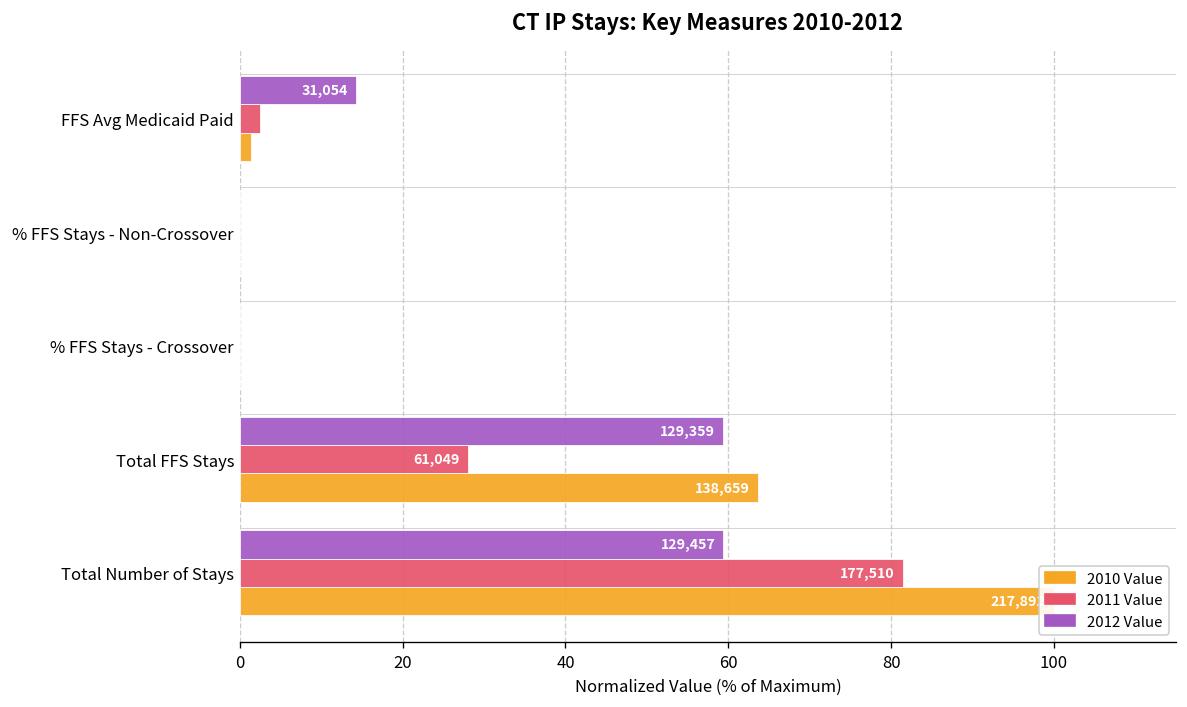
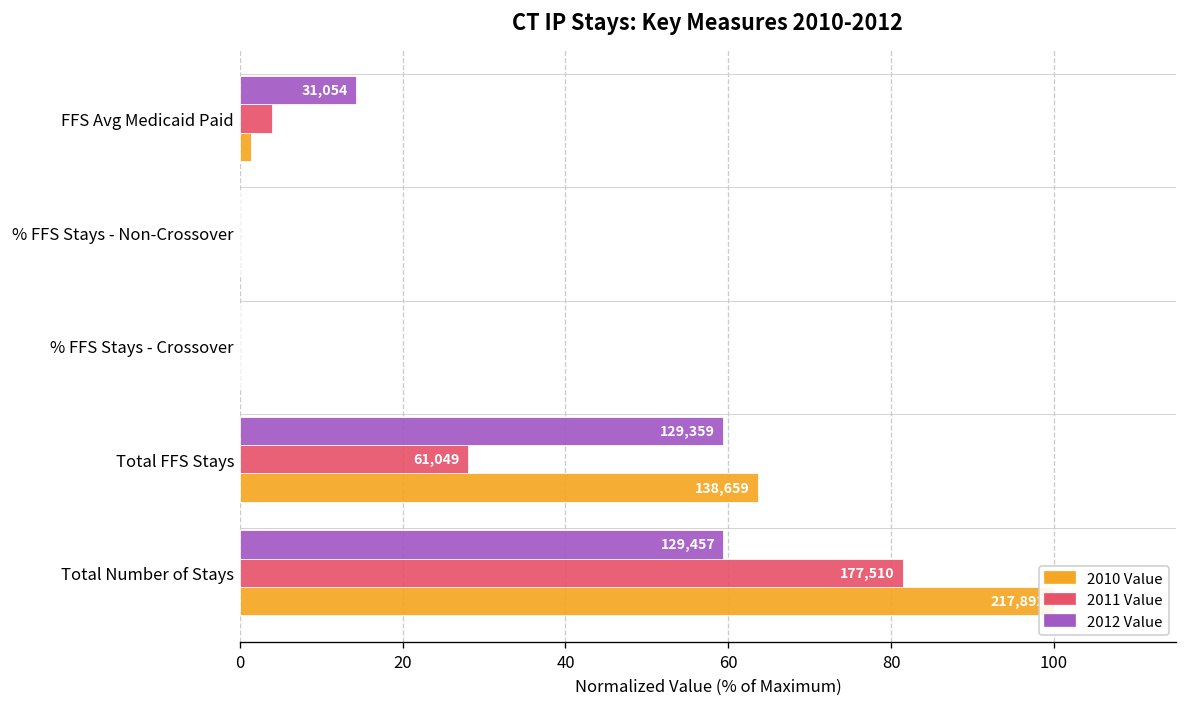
  {
    "2010 Value": {
      "FFS Avg Medicaid Paid": 1
    },
    "2011 Value": {
-     "FFS Avg Medicaid Paid": 2
+     "FFS Avg Medicaid Paid": 4
    }
  }
